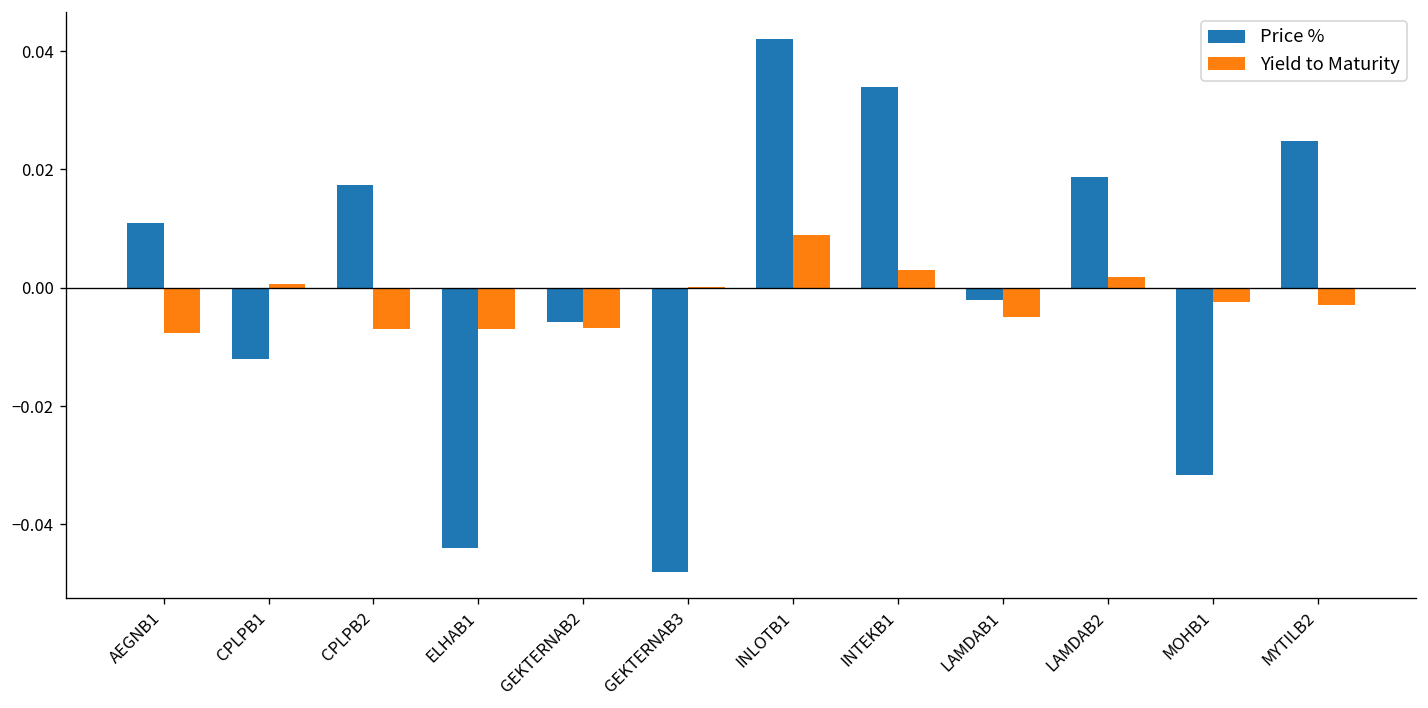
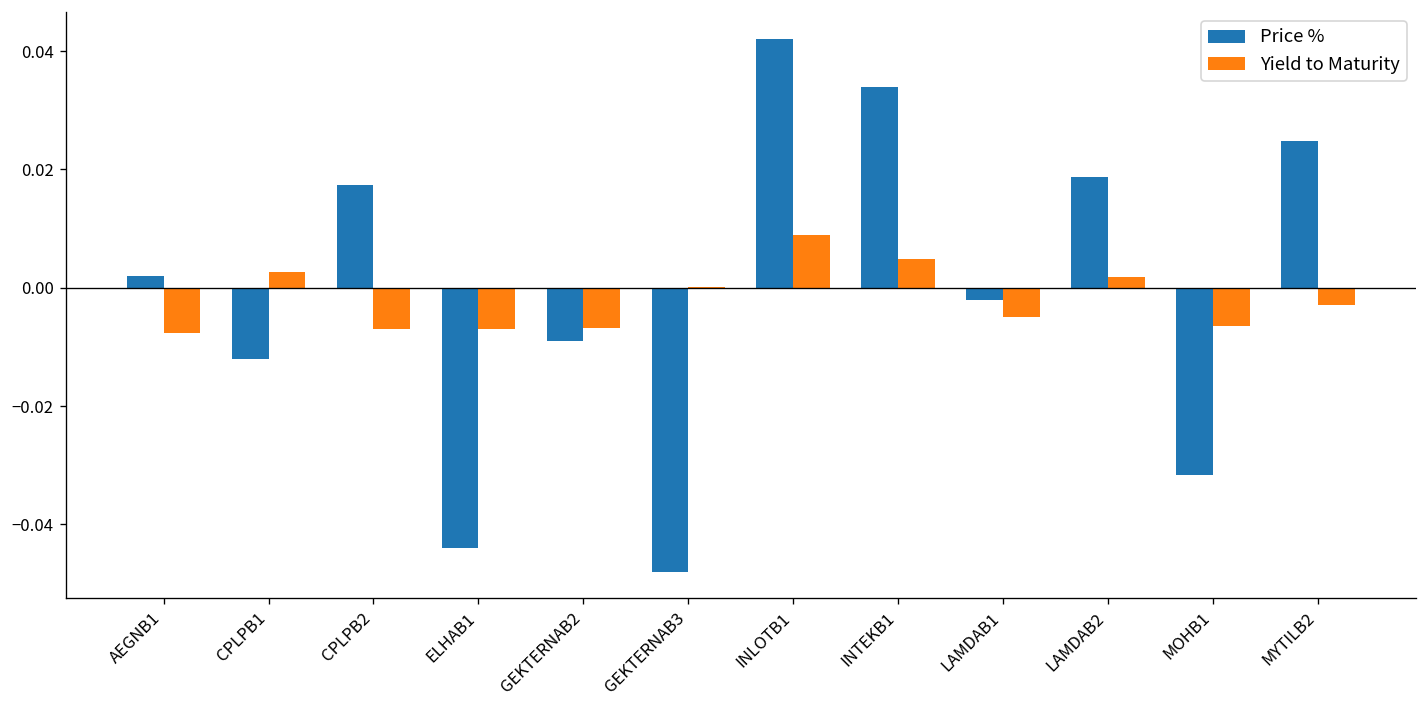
  {
    "Price %": {
-     "AEGNB1": 0.011,
+     "AEGNB1": 0.002,
      "CPLPB1": -0.012,
      "CPLPB2": 0.017,
      "ELHAB1": -0.044,
-     "GEKTERNAB2": -0.006,
+     "GEKTERNAB2": -0.009,
      "GEKTERNAB3": -0.048,
      "INLOTB1": 0.042,
      "INTEKB1": 0.034,
      "LAMDAB1": -0.002,
      "LAMDAB2": 0.019,
      "MOHB1": -0.032,
      "MYTILB2": 0.025
    },
    "Yield to Maturity": {
      "AEGNB1": -0.008,
-     "CPLPB1": 0.001,
+     "CPLPB1": 0.003,
      "CPLPB2": -0.007,
      "ELHAB1": -0.007,
      "GEKTERNAB2": -0.007,
      "INLOTB1": 0.009,
-     "INTEKB1": 0.003,
+     "INTEKB1": 0.005,
      "LAMDAB1": -0.005,
      "LAMDAB2": 0.002,
-     "MOHB1": -0.002,
+     "MOHB1": -0.006,
      "MYTILB2": -0.003
    }
  }
